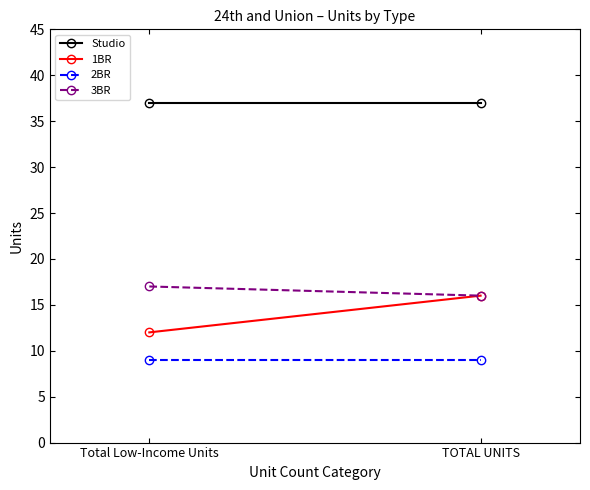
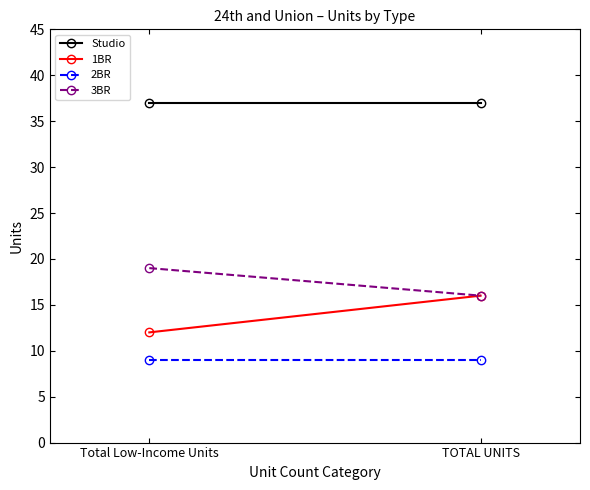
  {
    "Studio": {
      "Total Low-Income Units": 37,
      "TOTAL UNITS": 37
    },
    "1BR": {
      "Total Low-Income Units": 12
    },
    "2BR": {
      "Total Low-Income Units": 9,
      "TOTAL UNITS": 9
    },
    "3BR": {
-     "Total Low-Income Units": 17
+     "Total Low-Income Units": 19
    }
  }
